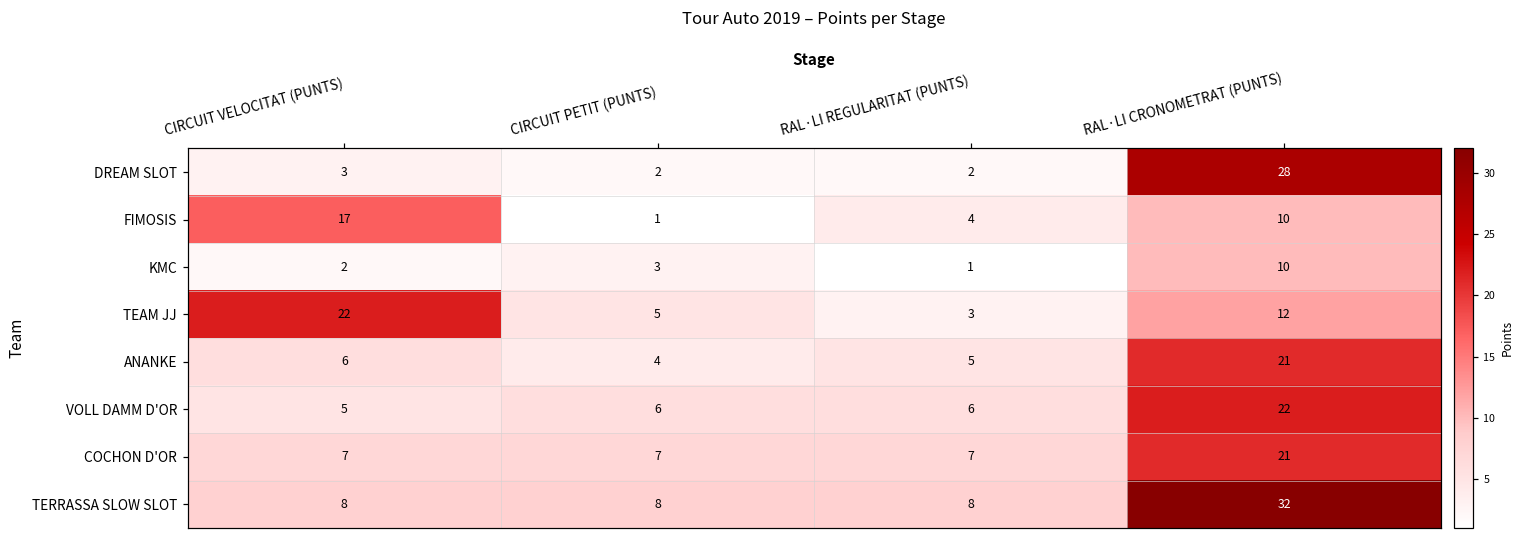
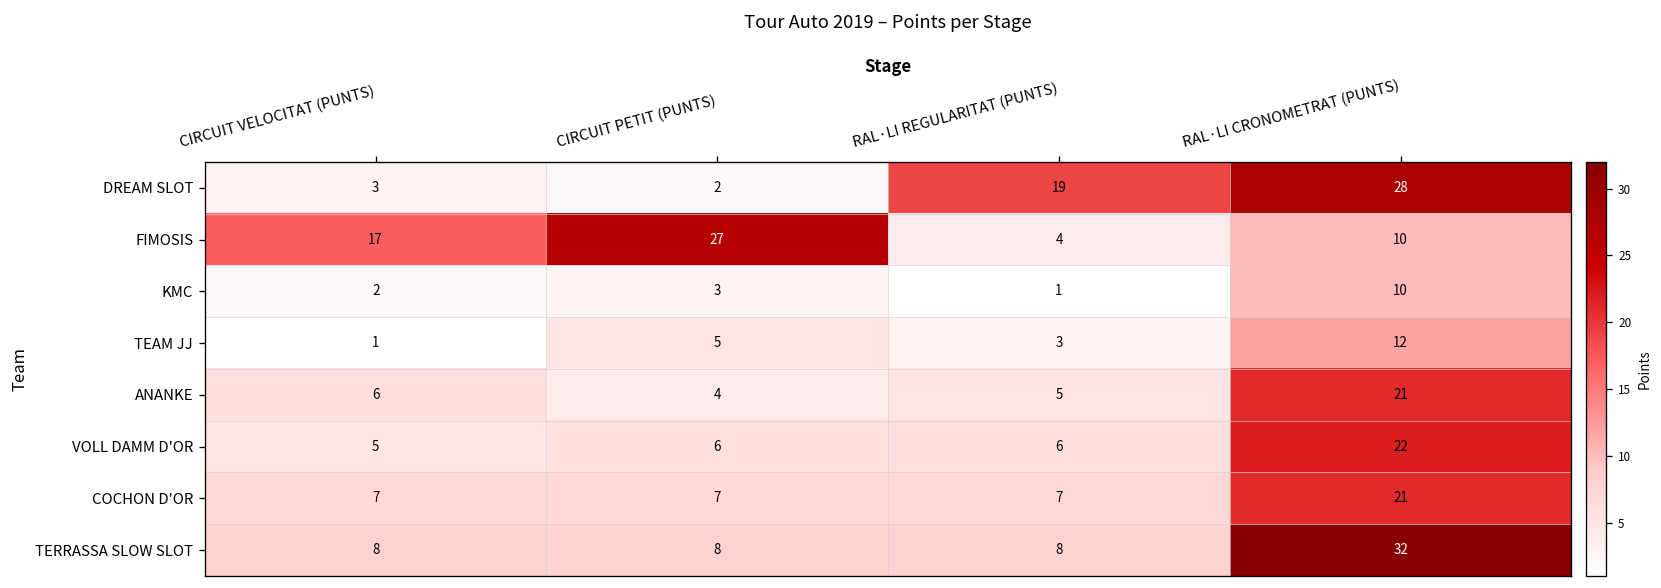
  {
    "DREAM SLOT": {
      "CIRCUIT VELOCITAT (PUNTS)": 3,
      "CIRCUIT PETIT (PUNTS)": 2,
-     "RAL·LI REGULARITAT (PUNTS)": 2,
+     "RAL·LI REGULARITAT (PUNTS)": 19,
      "RAL·LI CRONOMETRAT (PUNTS)": 28
    },
    "FIMOSIS": {
      "CIRCUIT VELOCITAT (PUNTS)": 17,
-     "CIRCUIT PETIT (PUNTS)": 1,
+     "CIRCUIT PETIT (PUNTS)": 27,
      "RAL·LI REGULARITAT (PUNTS)": 4,
      "RAL·LI CRONOMETRAT (PUNTS)": 10
    },
    "KMC": {
      "CIRCUIT VELOCITAT (PUNTS)": 2,
      "CIRCUIT PETIT (PUNTS)": 3,
      "RAL·LI REGULARITAT (PUNTS)": 1,
      "RAL·LI CRONOMETRAT (PUNTS)": 10
    },
    "TEAM JJ": {
-     "CIRCUIT VELOCITAT (PUNTS)": 22,
+     "CIRCUIT VELOCITAT (PUNTS)": 1,
      "CIRCUIT PETIT (PUNTS)": 5,
      "RAL·LI REGULARITAT (PUNTS)": 3,
      "RAL·LI CRONOMETRAT (PUNTS)": 12
    },
    "ANANKE": {
      "CIRCUIT VELOCITAT (PUNTS)": 6,
      "CIRCUIT PETIT (PUNTS)": 4,
      "RAL·LI REGULARITAT (PUNTS)": 5,
      "RAL·LI CRONOMETRAT (PUNTS)": 21
    },
    "VOLL DAMM D'OR": {
      "CIRCUIT VELOCITAT (PUNTS)": 5,
      "CIRCUIT PETIT (PUNTS)": 6,
      "RAL·LI REGULARITAT (PUNTS)": 6,
      "RAL·LI CRONOMETRAT (PUNTS)": 22
    },
    "COCHON D'OR": {
      "CIRCUIT VELOCITAT (PUNTS)": 7,
      "CIRCUIT PETIT (PUNTS)": 7,
      "RAL·LI REGULARITAT (PUNTS)": 7,
      "RAL·LI CRONOMETRAT (PUNTS)": 21
    },
    "TERRASSA SLOW SLOT": {
      "CIRCUIT VELOCITAT (PUNTS)": 8,
      "CIRCUIT PETIT (PUNTS)": 8,
      "RAL·LI REGULARITAT (PUNTS)": 8,
      "RAL·LI CRONOMETRAT (PUNTS)": 32
    }
  }
